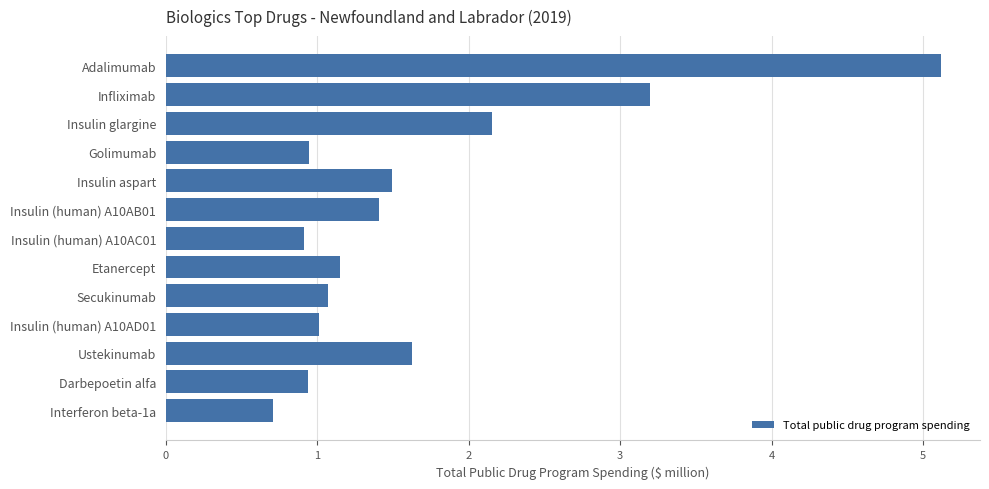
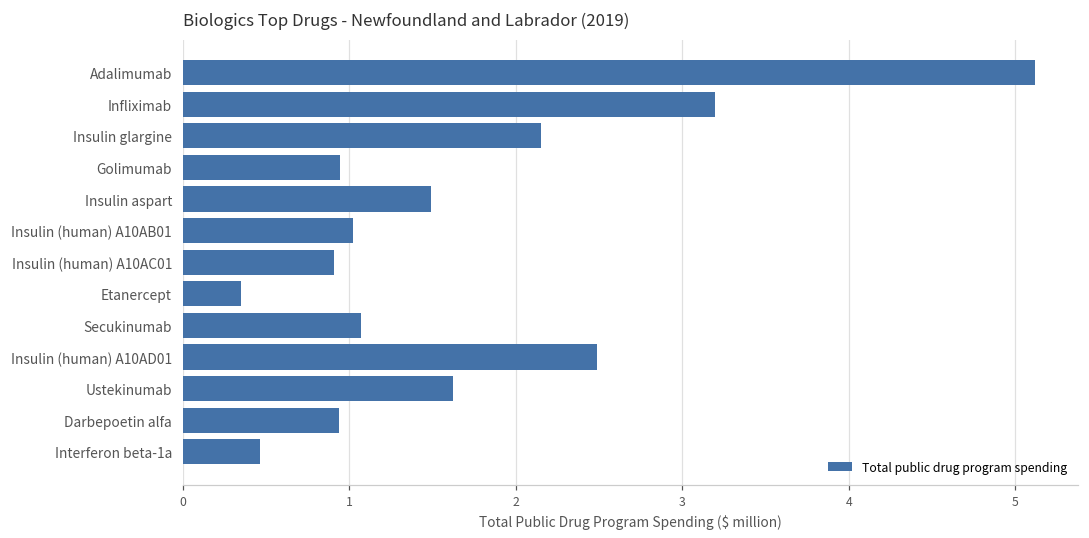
  {
    "Adalimumab": 5.12,
    "Infliximab": 3.20,
    "Insulin glargine": 2.15,
    "Golimumab": 0.95,
    "Insulin aspart": 1.49,
-   "Insulin (human) A10AB01": 1.41,
+   "Insulin (human) A10AB01": 1.02,
    "Insulin (human) A10AC01": 0.91,
-   "Etanercept": 1.15,
+   "Etanercept": 0.35,
    "Secukinumab": 1.07,
-   "Insulin (human) A10AD01": 1.01,
+   "Insulin (human) A10AD01": 2.49,
    "Ustekinumab": 1.63,
    "Darbepoetin alfa": 0.94,
-   "Interferon beta-1a": 0.70
+   "Interferon beta-1a": 0.47
  }
